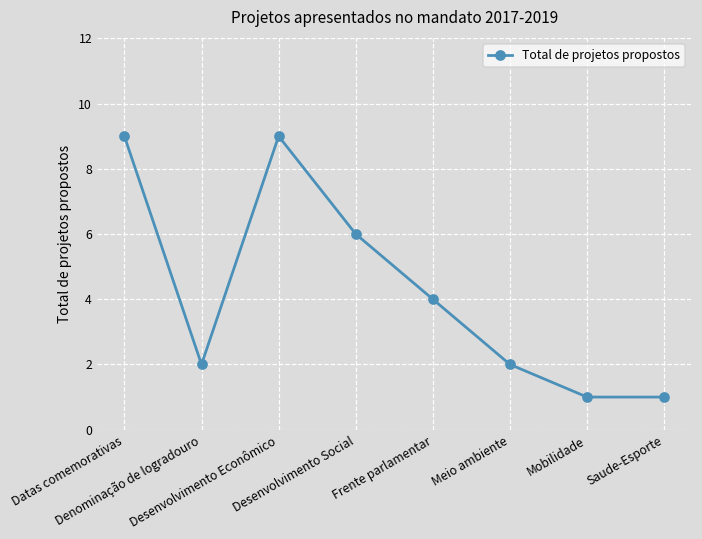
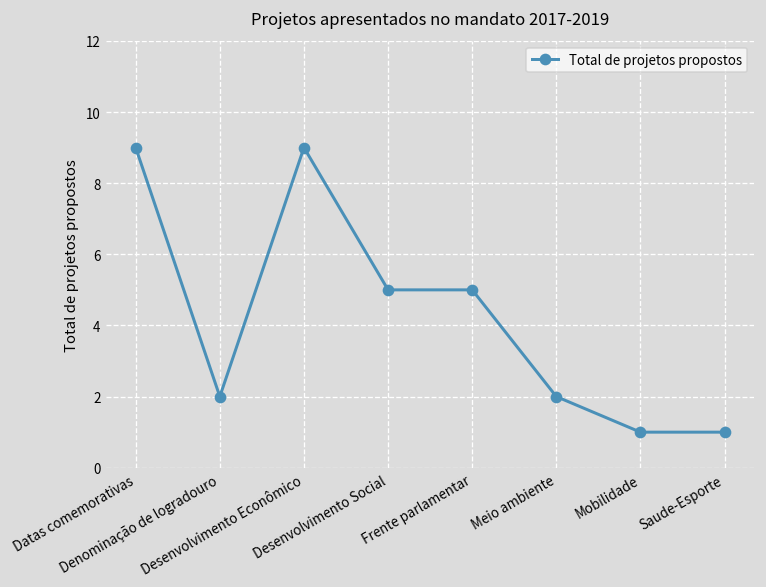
  {
    "Datas comemorativas": 9,
    "Denominação de logradouro": 2,
    "Desenvolvimento Econômico": 9,
-   "Desenvolvimento Social": 6,
-   "Frente parlamentar": 4,
+   "Desenvolvimento Social": 5,
+   "Frente parlamentar": 5,
    "Meio ambiente": 2,
    "Mobilidade": 1,
    "Saude-Esporte": 1
  }
